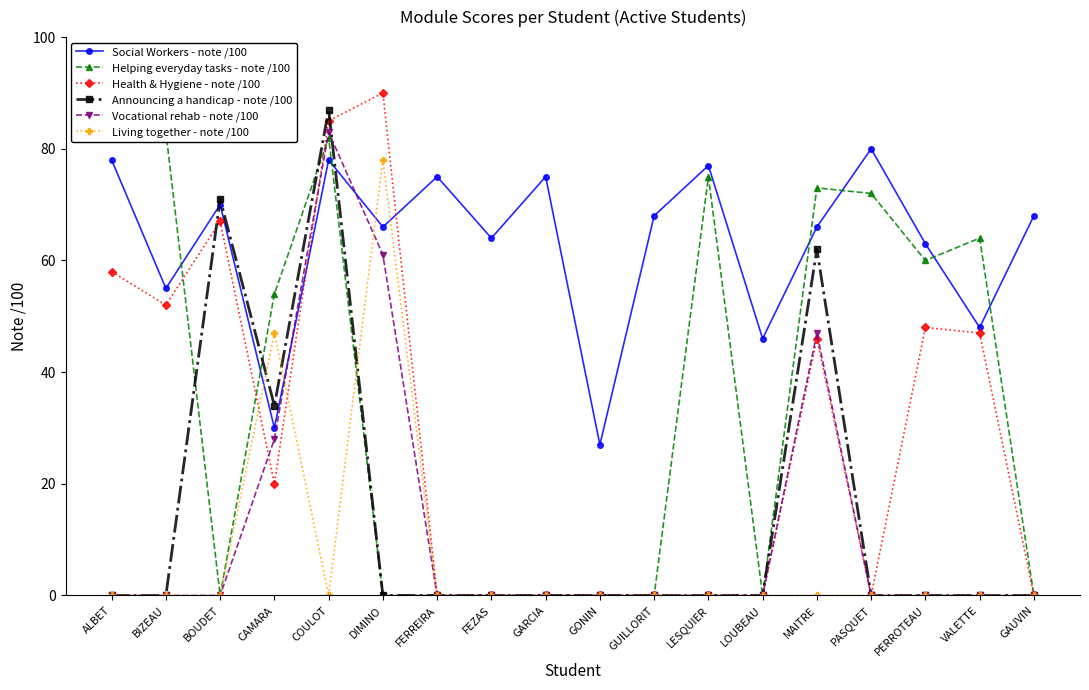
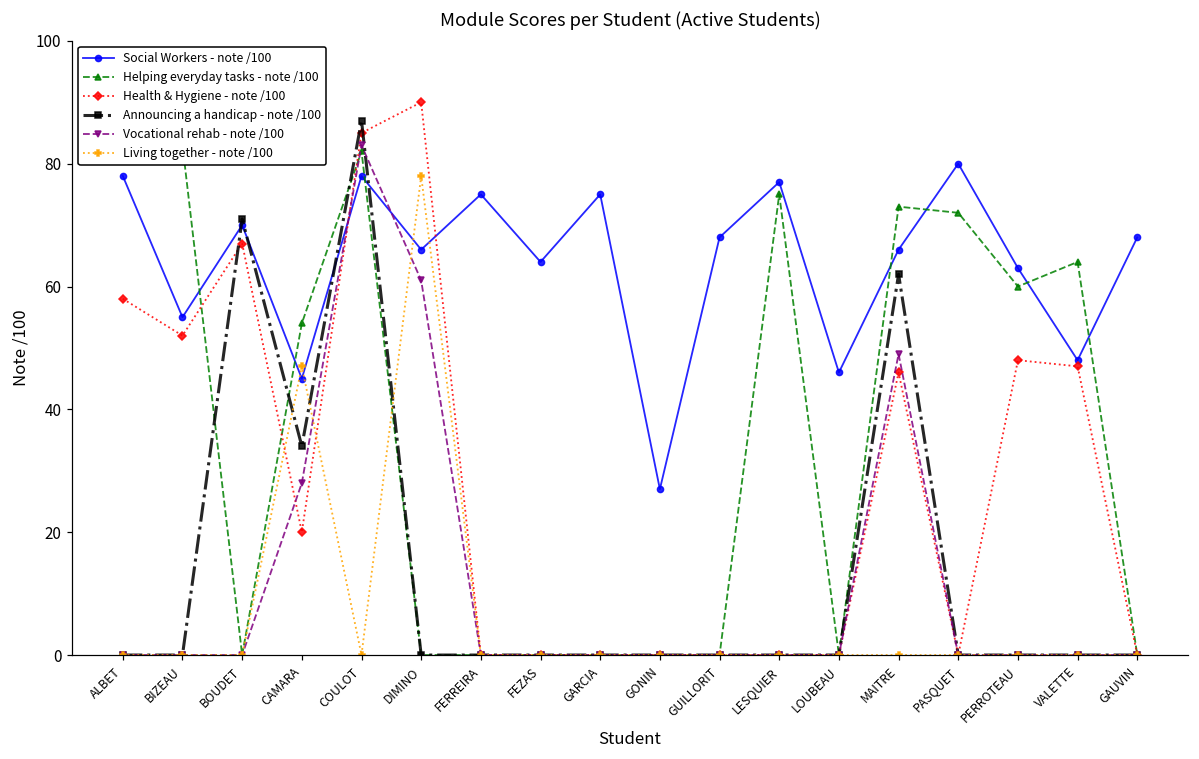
  {
    "Social Workers - note /100": {
      "ALBET": 78,
      "BIZEAU": 55,
      "BOUDET": 70,
-     "CAMARA": 30,
+     "CAMARA": 45,
      "COULOT": 78,
      "DIMINO": 66,
      "FERREIRA": 75,
      "FEZAS": 64,
      "GARCIA": 75,
      "GONIN": 27,
      "GUILLORIT": 68,
      "LESQUIER": 77,
      "LOUBEAU": 46,
      "MAITRE": 66,
      "PASQUET": 80,
      "PERROTEAU": 63,
      "VALETTE": 48,
      "GAUVIN": 68
    },
    "Helping everyday tasks - note /100": {
      "CAMARA": 54,
      "COULOT": 82,
      "LESQUIER": 75,
      "MAITRE": 73,
      "PASQUET": 72,
      "PERROTEAU": 60,
      "VALETTE": 64
    },
    "Health & Hygiene - note /100": {
      "ALBET": 58,
      "BIZEAU": 52,
      "BOUDET": 67,
      "CAMARA": 20,
      "COULOT": 85,
      "DIMINO": 90,
      "MAITRE": 46,
      "PERROTEAU": 48,
      "VALETTE": 47
    },
    "Announcing a handicap - note /100": {
      "BOUDET": 71,
      "CAMARA": 34,
      "COULOT": 87,
      "MAITRE": 62
    },
    "Vocational rehab - note /100": {
      "CAMARA": 28,
      "COULOT": 83,
      "DIMINO": 61,
-     "MAITRE": 47
+     "MAITRE": 49
    },
    "Living together - note /100": {
      "CAMARA": 47,
      "COULOT": 0,
      "DIMINO": 78,
      "MAITRE": 0
    }
  }
